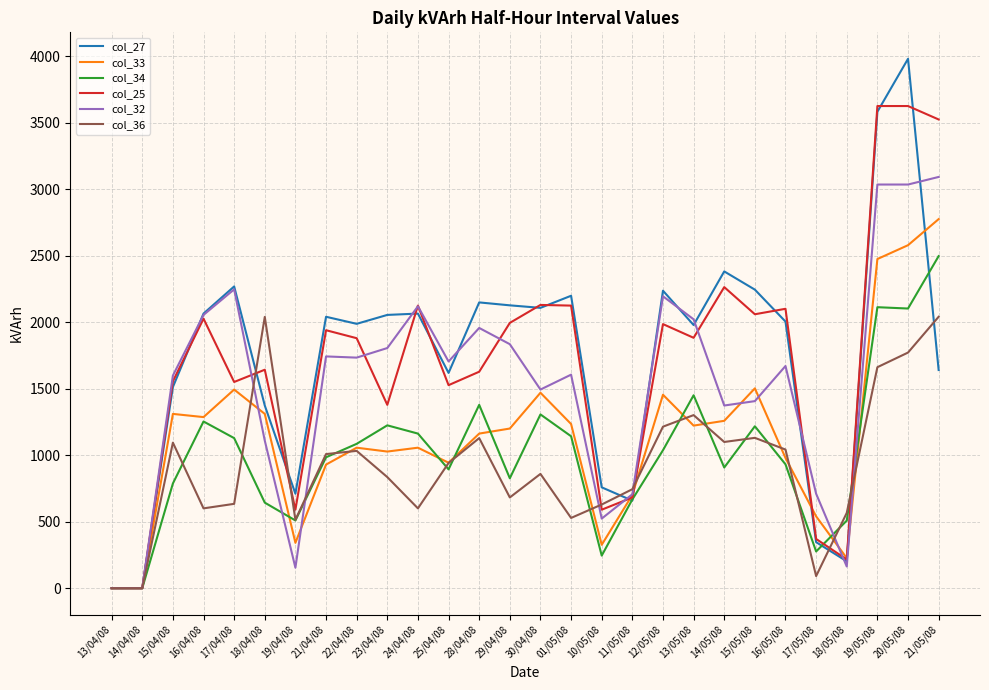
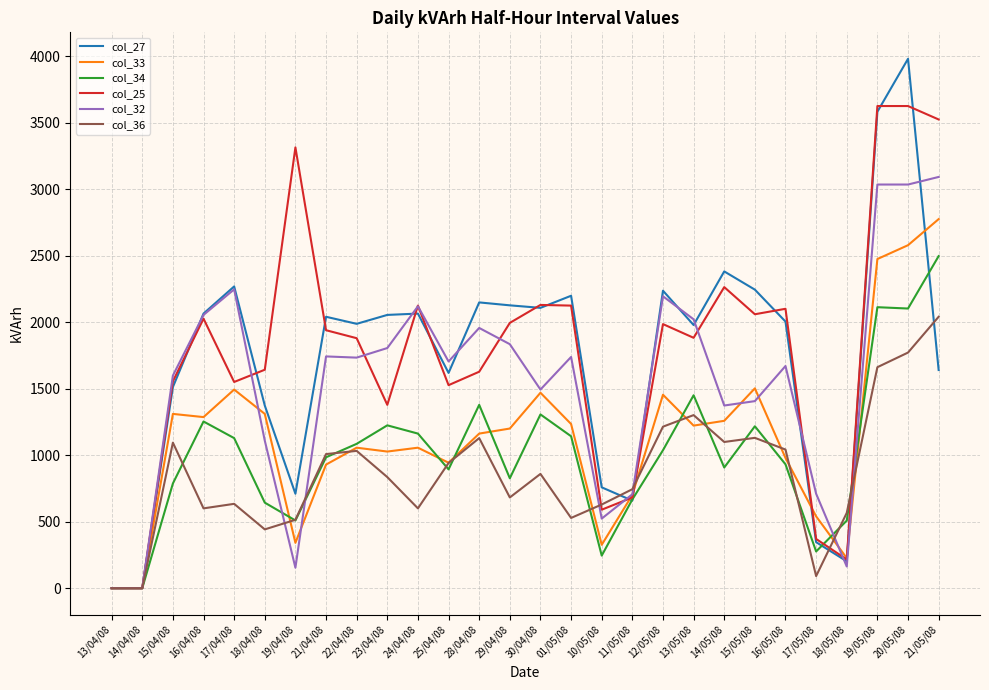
  {
    "col_27": {
      "15/04/08": 1510,
      "17/04/08": 2270,
      "18/04/08": 1370,
      "19/04/08": 710,
      "21/04/08": 2040,
      "22/04/08": 1990,
      "23/04/08": 2050,
      "24/04/08": 2060,
      "25/04/08": 1620,
      "28/04/08": 2150,
      "29/04/08": 2130,
      "30/04/08": 2110,
      "01/05/08": 2200,
      "10/05/08": 760,
      "12/05/08": 2240,
      "13/05/08": 1980,
      "14/05/08": 2380,
      "15/05/08": 2240,
      "16/05/08": 2000,
      "17/05/08": 350,
      "19/05/08": 3580,
      "20/05/08": 3980,
      "21/05/08": 1640
    },
    "col_33": {
      "15/04/08": 1310,
      "16/04/08": 1290,
      "17/04/08": 1490,
      "18/04/08": 1310,
      "19/04/08": 340,
      "21/04/08": 930,
      "22/04/08": 1060,
      "23/04/08": 1030,
      "24/04/08": 1060,
      "28/04/08": 1160,
      "29/04/08": 1200,
      "30/04/08": 1470,
      "01/05/08": 1230,
      "10/05/08": 330,
      "12/05/08": 1450,
      "13/05/08": 1220,
      "14/05/08": 1260,
      "15/05/08": 1500,
      "16/05/08": 980,
      "17/05/08": 540,
      "19/05/08": 2470,
      "20/05/08": 2580,
      "21/05/08": 2770
    },
    "col_34": {
      "15/04/08": 790,
      "16/04/08": 1250,
      "17/04/08": 1130,
      "18/04/08": 640,
      "21/04/08": 980,
      "22/04/08": 1090,
      "23/04/08": 1220,
      "24/04/08": 1160,
      "25/04/08": 890,
      "28/04/08": 1380,
      "29/04/08": 830,
      "30/04/08": 1310,
      "01/05/08": 1140,
      "10/05/08": 250,
      "12/05/08": 1040,
      "13/05/08": 1450,
      "14/05/08": 910,
      "15/05/08": 1220,
      "16/05/08": 930,
      "17/05/08": 280,
      "18/05/08": 510,
      "19/05/08": 2110,
      "20/05/08": 2100,
      "21/05/08": 2500
    },
    "col_25": {
      "15/04/08": 1560,
      "16/04/08": 2030,
      "17/04/08": 1550,
      "18/04/08": 1640,
-     "19/04/08": 590,
+     "19/04/08": 3310,
      "21/04/08": 1940,
      "22/04/08": 1880,
      "23/04/08": 1380,
      "25/04/08": 1530,
      "28/04/08": 1630,
      "29/04/08": 1990,
      "30/04/08": 2130,
      "01/05/08": 2120,
      "10/05/08": 590,
      "12/05/08": 1990,
      "13/05/08": 1880,
      "14/05/08": 2260,
      "15/05/08": 2060,
      "16/05/08": 2100,
      "17/05/08": 370,
      "19/05/08": 3620,
      "20/05/08": 3620,
      "21/05/08": 3520
    },
    "col_32": {
      "15/04/08": 1600,
      "17/04/08": 2250,
      "18/04/08": 1110,
      "19/04/08": 150,
      "21/04/08": 1740,
      "22/04/08": 1730,
      "23/04/08": 1810,
      "25/04/08": 1700,
      "28/04/08": 1960,
      "29/04/08": 1830,
      "30/04/08": 1490,
-     "01/05/08": 1610,
+     "01/05/08": 1740,
      "10/05/08": 520,
      "12/05/08": 2190,
      "13/05/08": 2020,
      "14/05/08": 1370,
      "15/05/08": 1410,
      "16/05/08": 1670,
      "17/05/08": 710,
      "18/05/08": 160,
      "19/05/08": 3030,
      "20/05/08": 3030,
      "21/05/08": 3090
    },
    "col_36": {
      "15/04/08": 1090,
      "16/04/08": 600,
      "17/04/08": 630,
-     "18/04/08": 2040,
+     "18/04/08": 440,
      "21/04/08": 1010,
      "22/04/08": 1030,
      "23/04/08": 840,
      "24/04/08": 600,
      "28/04/08": 1130,
      "29/04/08": 680,
      "30/04/08": 860,
      "01/05/08": 530,
      "10/05/08": 630,
      "11/05/08": 740,
      "12/05/08": 1210,
      "13/05/08": 1300,
      "14/05/08": 1100,
      "15/05/08": 1130,
      "16/05/08": 1040,
      "17/05/08": 90,
      "18/05/08": 570,
      "19/05/08": 1660,
      "20/05/08": 1770,
      "21/05/08": 2040
    }
  }
